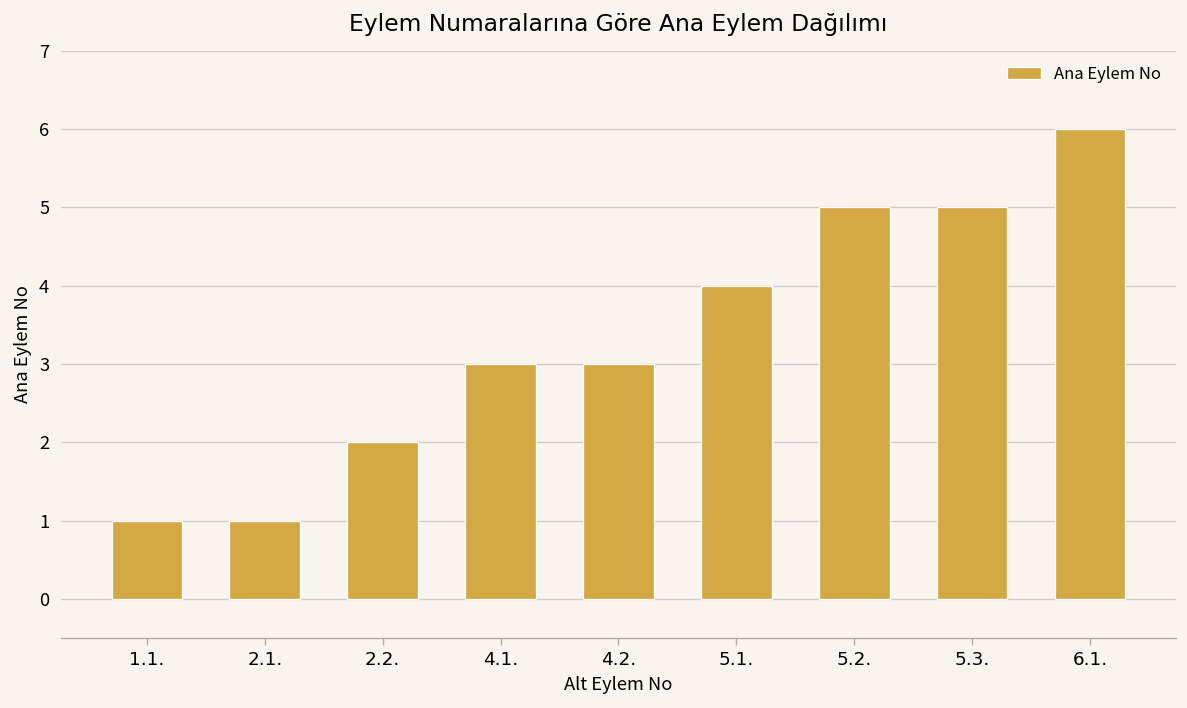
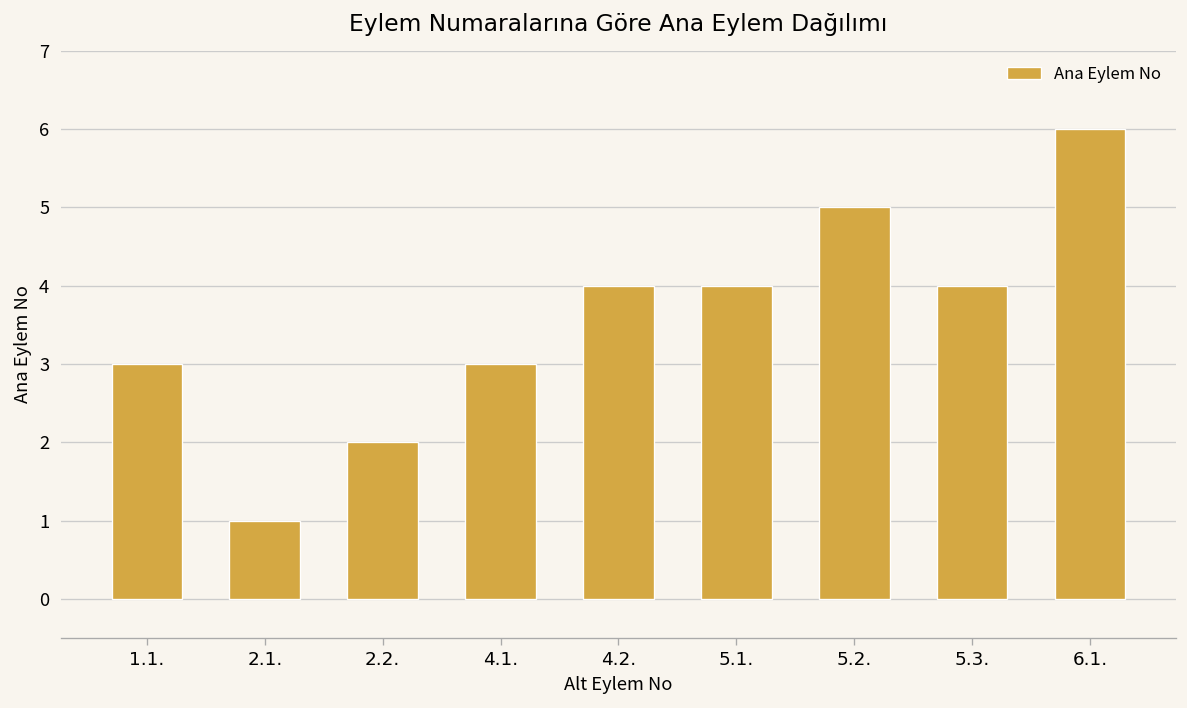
  {
-   "1.1.": 1,
+   "1.1.": 3,
    "2.1.": 1,
    "2.2.": 2,
    "4.1.": 3,
-   "4.2.": 3,
+   "4.2.": 4,
    "5.1.": 4,
    "5.2.": 5,
-   "5.3.": 5,
+   "5.3.": 4,
    "6.1.": 6
  }
